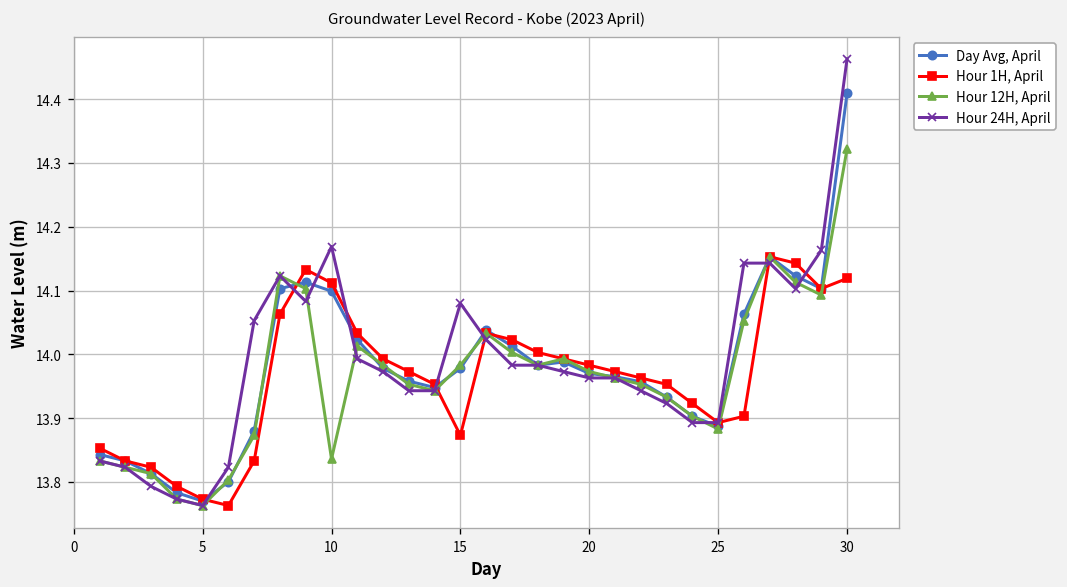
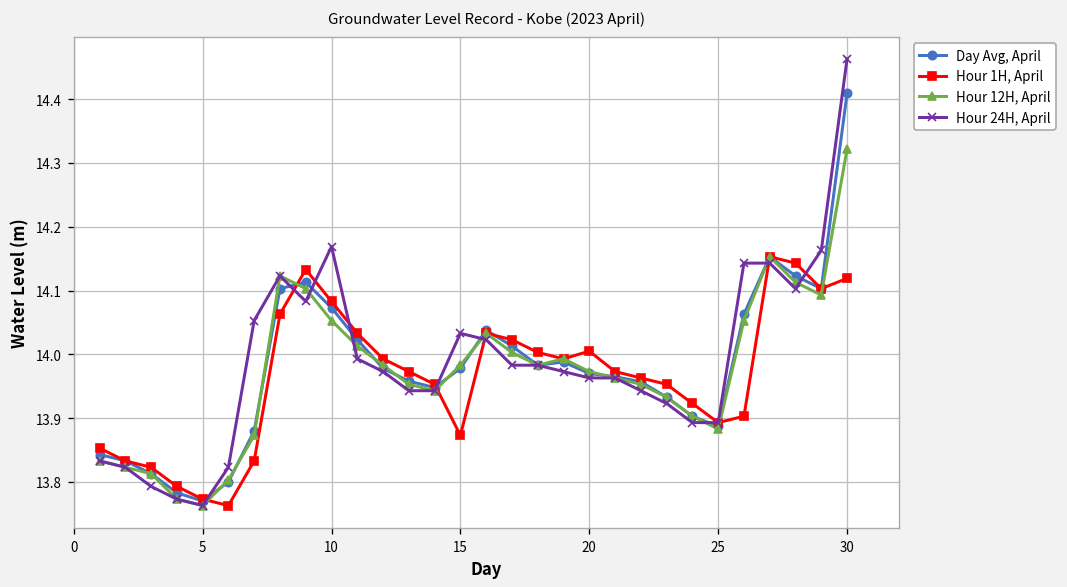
  {
    "Day Avg, April": {
-     "10": 14.10,
+     "10": 14.07,
      "15": 13.98,
      "30": 14.41
    },
    "Hour 1H, April": {
-     "10": 14.11,
+     "10": 14.08,
      "15": 13.87,
-     "20": 13.98,
+     "20": 14.01,
      "30": 14.12
    },
    "Hour 12H, April": {
-     "10": 13.84,
+     "10": 14.05,
      "15": 13.98,
      "30": 14.32
    },
    "Hour 24H, April": {
      "10": 14.17,
-     "15": 14.08,
+     "15": 14.03,
      "20": 13.96,
      "30": 14.46
    }
  }
